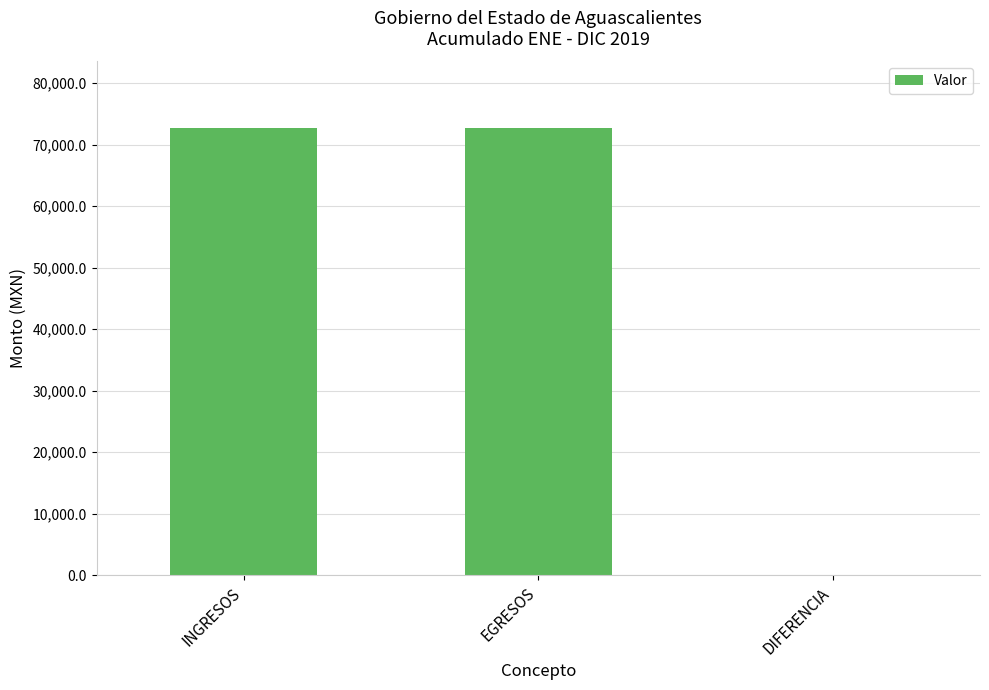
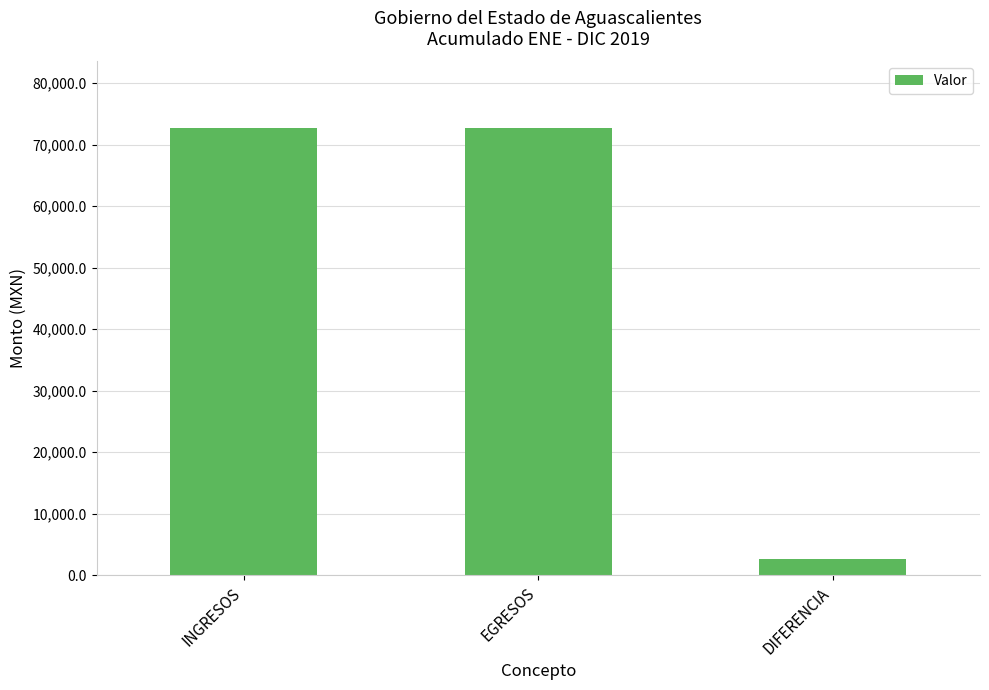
  {
    "INGRESOS": "73,000",
    "EGRESOS": "73,000",
-   "DIFERENCIA": "0"
+   "DIFERENCIA": "3,000"
  }
